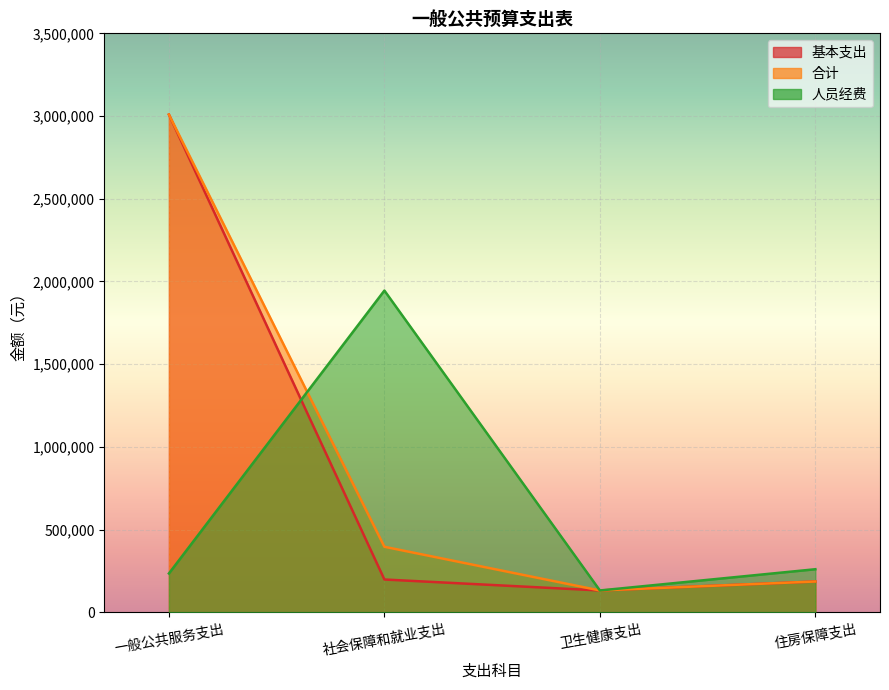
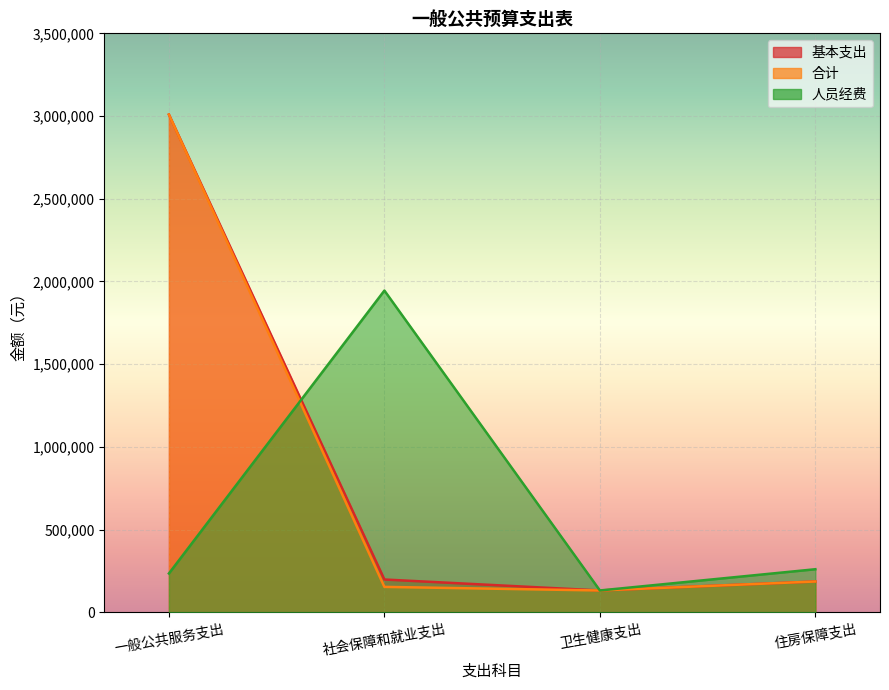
  {
    "基本支出": {
      "社会保障和就业支出": "200,000"
    },
    "合计": {
-     "社会保障和就业支出": "400,000"
+     "社会保障和就业支出": "150,000"
    },
    "人员经费": {
      "一般公共服务支出": "230,000",
      "社会保障和就业支出": "1,940,000",
      "住房保障支出": "260,000"
    }
  }
